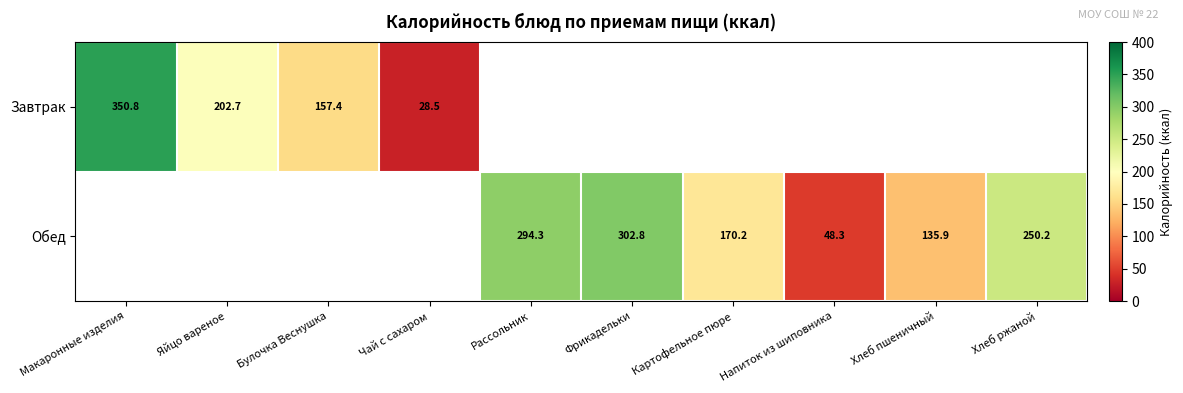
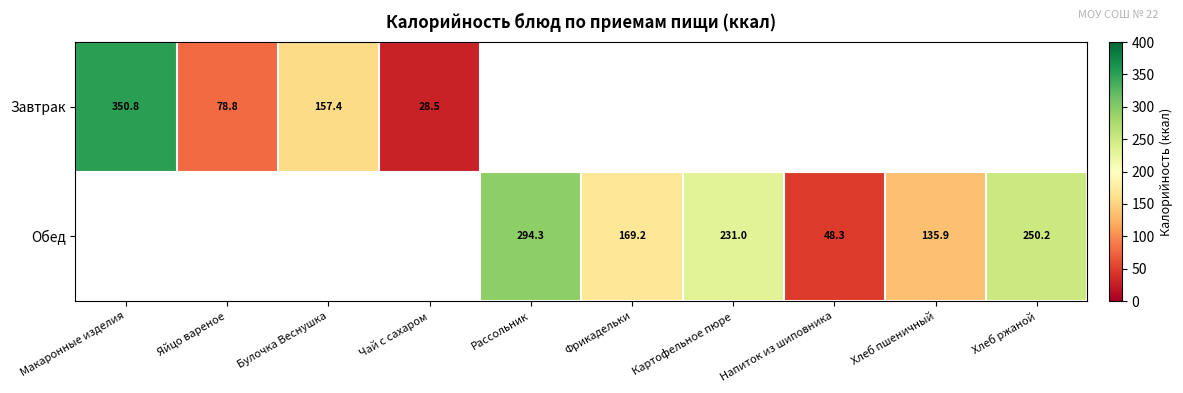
  {
    "Завтрак": {
      "Макаронные изделия": 350.8,
-     "Яйцо вареное": 202.7,
+     "Яйцо вареное": 78.8,
      "Булочка Веснушка": 157.4,
      "Чай с сахаром": 28.5
    },
    "Обед": {
      "Рассольник": 294.3,
-     "Фрикадельки": 302.8,
-     "Картофельное пюре": 170.2,
+     "Фрикадельки": 169.2,
+     "Картофельное пюре": 231.0,
      "Напиток из шиповника": 48.3,
      "Хлеб пшеничный": 135.9,
      "Хлеб ржаной": 250.2
    }
  }
